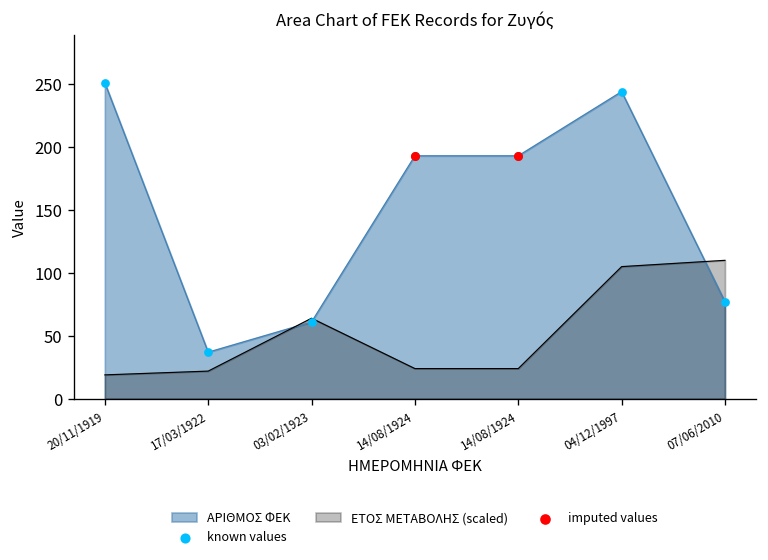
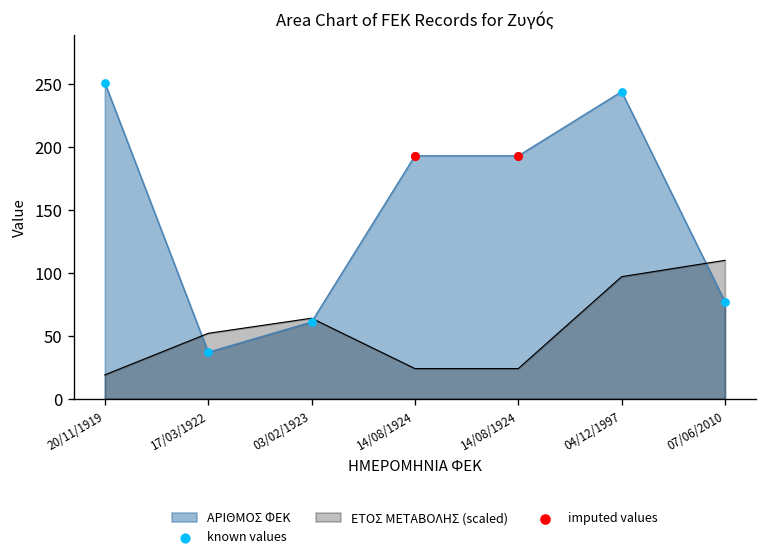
  {
    "known values": {
      "20/11/1919": 251,
      "17/03/1922": 37,
      "03/02/1923": 61,
      "04/12/1997": 244,
      "07/06/2010": 77
    },
    "ΕΤΟΣ ΜΕΤΑΒΟΛΗΣ (scaled)": {
      "20/11/1919": 19,
-     "17/03/1922": 22,
+     "17/03/1922": 52,
      "03/02/1923": 64,
-     "04/12/1997": 105,
+     "04/12/1997": 97,
      "07/06/2010": 110
    }
  }
